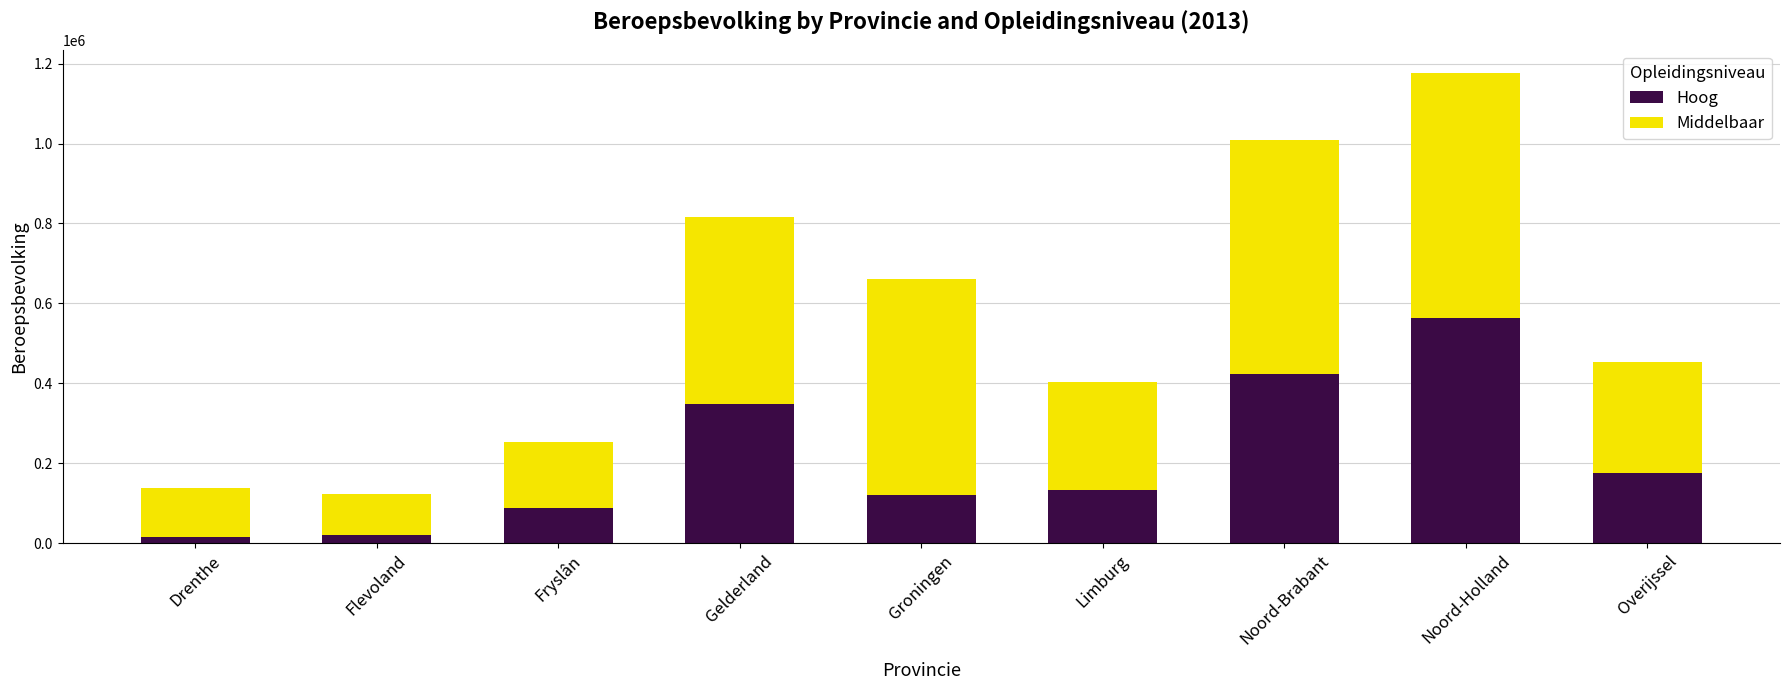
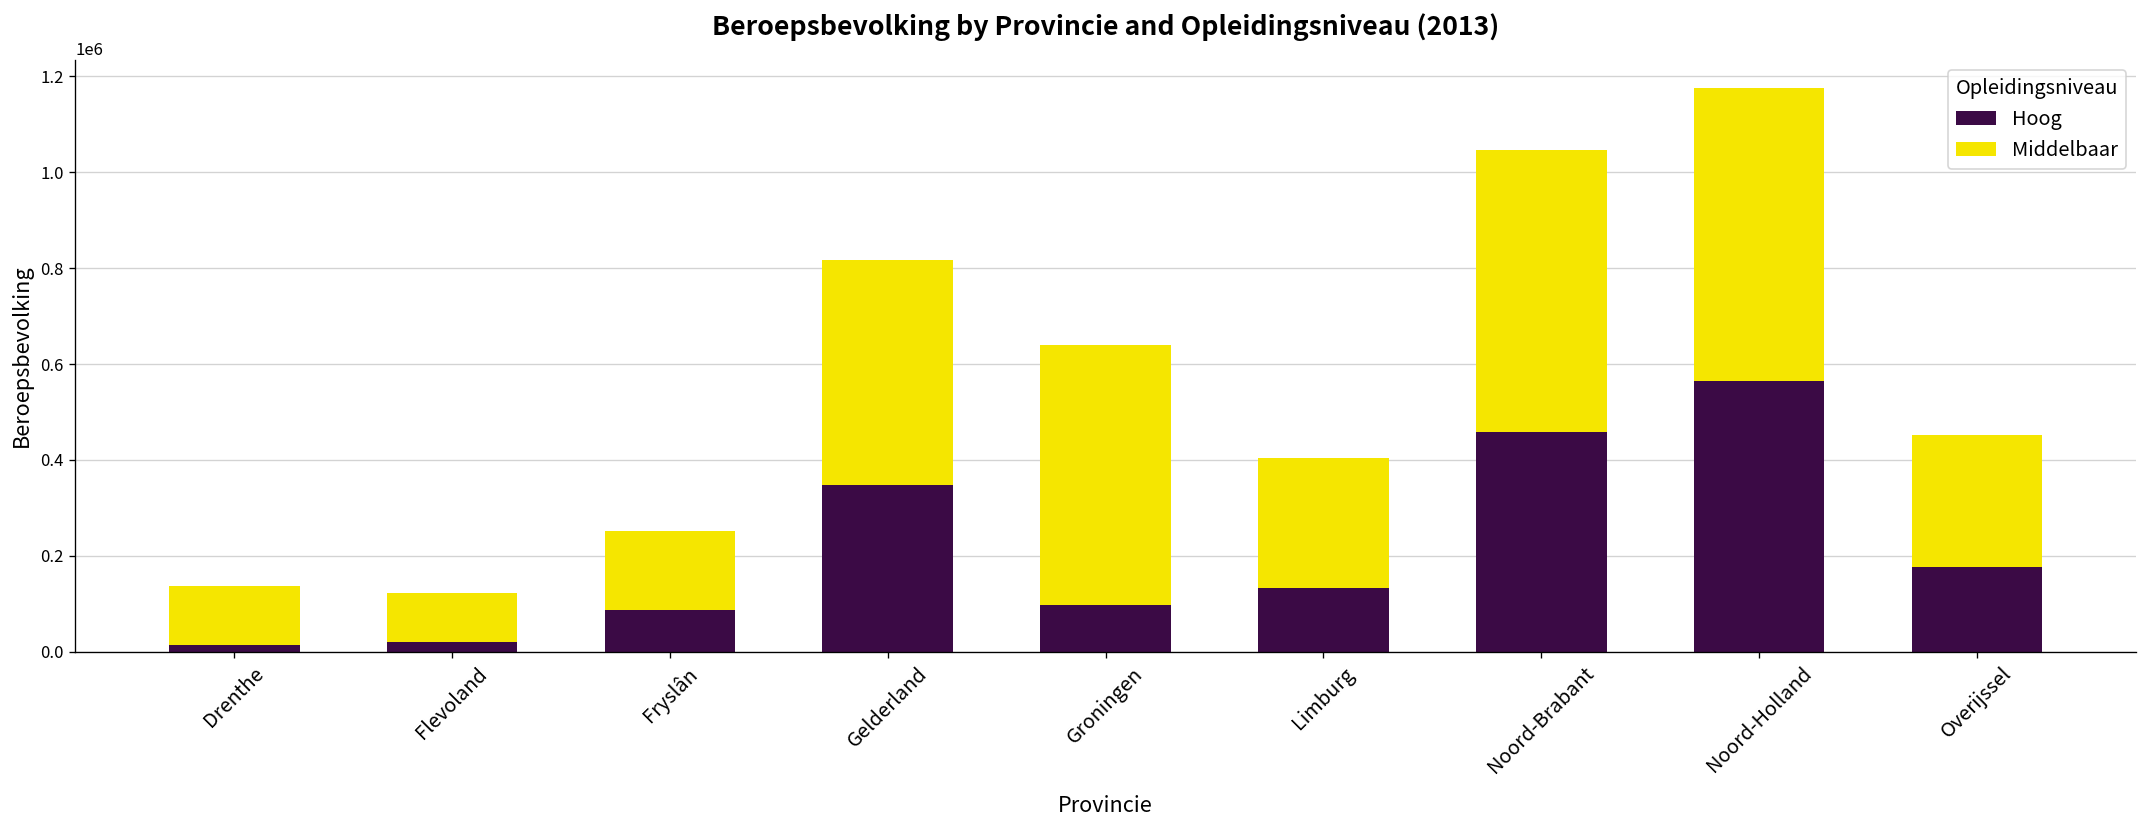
  {
    "Hoog": {
      "Drenthe": 10000,
      "Flevoland": 20000,
      "Fryslân": 90000,
      "Gelderland": 350000,
-     "Groningen": 120000,
+     "Groningen": 100000,
      "Limburg": 130000,
-     "Noord-Brabant": 420000,
+     "Noord-Brabant": 460000,
      "Noord-Holland": 560000,
      "Overijssel": 180000
    },
    "Middelbaar": {
      "Drenthe": 120000,
      "Flevoland": 100000,
      "Fryslân": 160000,
      "Gelderland": 470000,
      "Groningen": 540000,
      "Limburg": 270000,
      "Noord-Brabant": 590000,
      "Noord-Holland": 610000,
      "Overijssel": 280000
    }
  }
